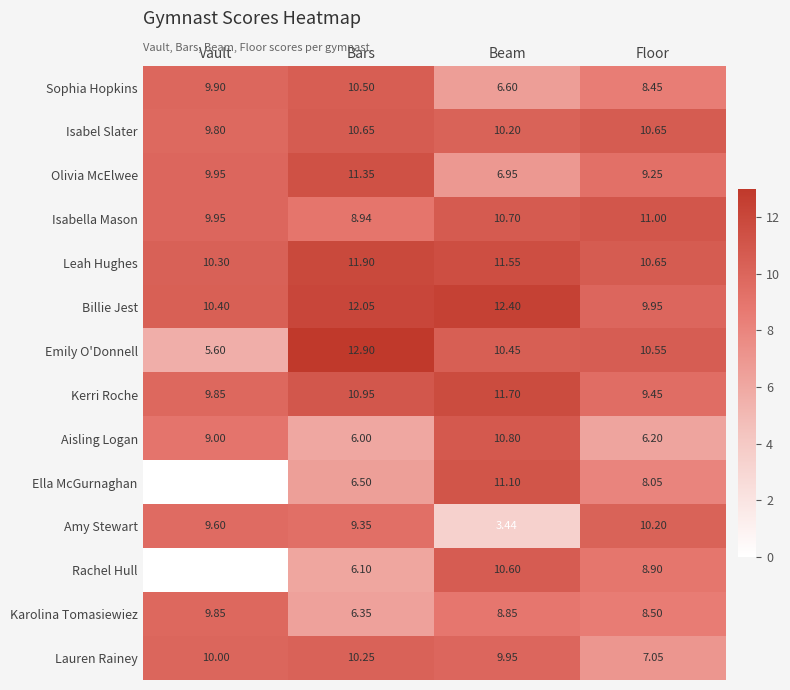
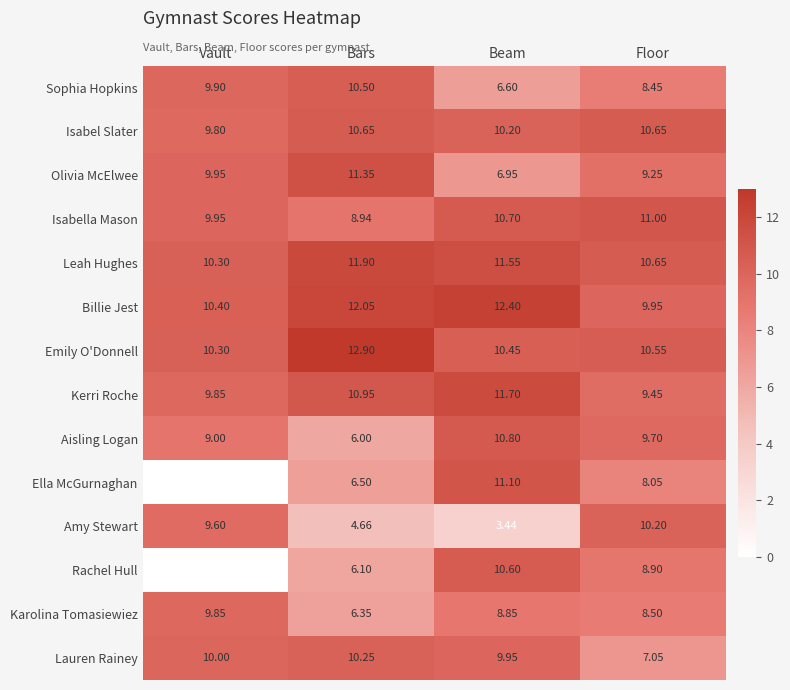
  {
    "Sophia Hopkins": {
      "Vault": 9.90,
      "Bars": 10.50,
      "Beam": 6.60,
      "Floor": 8.45
    },
    "Isabel Slater": {
      "Vault": 9.80,
      "Bars": 10.65,
      "Beam": 10.20,
      "Floor": 10.65
    },
    "Olivia McElwee": {
      "Vault": 9.95,
      "Bars": 11.35,
      "Beam": 6.95,
      "Floor": 9.25
    },
    "Isabella Mason": {
      "Vault": 9.95,
      "Bars": 8.94,
      "Beam": 10.70,
      "Floor": 11.00
    },
    "Leah Hughes": {
      "Vault": 10.30,
      "Bars": 11.90,
      "Beam": 11.55,
      "Floor": 10.65
    },
    "Billie Jest": {
      "Vault": 10.40,
      "Bars": 12.05,
      "Beam": 12.40,
      "Floor": 9.95
    },
    "Emily O'Donnell": {
-     "Vault": 5.60,
+     "Vault": 10.30,
      "Bars": 12.90,
      "Beam": 10.45,
      "Floor": 10.55
    },
    "Kerri Roche": {
      "Vault": 9.85,
      "Bars": 10.95,
      "Beam": 11.70,
      "Floor": 9.45
    },
    "Aisling Logan": {
      "Vault": 9.00,
      "Bars": 6.00,
      "Beam": 10.80,
-     "Floor": 6.20
+     "Floor": 9.70
    },
    "Ella McGurnaghan": {
      "Bars": 6.50,
      "Beam": 11.10,
      "Floor": 8.05
    },
    "Amy Stewart": {
      "Vault": 9.60,
-     "Bars": 9.35,
+     "Bars": 4.66,
      "Beam": 3.44,
      "Floor": 10.20
    },
    "Rachel Hull": {
      "Bars": 6.10,
      "Beam": 10.60,
      "Floor": 8.90
    },
    "Karolina Tomasiewiez": {
      "Vault": 9.85,
      "Bars": 6.35,
      "Beam": 8.85,
      "Floor": 8.50
    },
    "Lauren Rainey": {
      "Vault": 10.00,
      "Bars": 10.25,
      "Beam": 9.95,
      "Floor": 7.05
    }
  }
